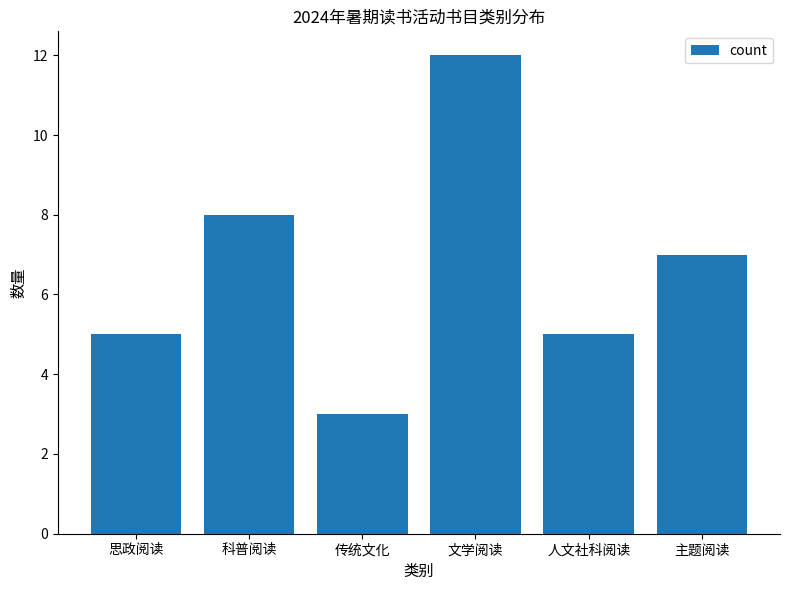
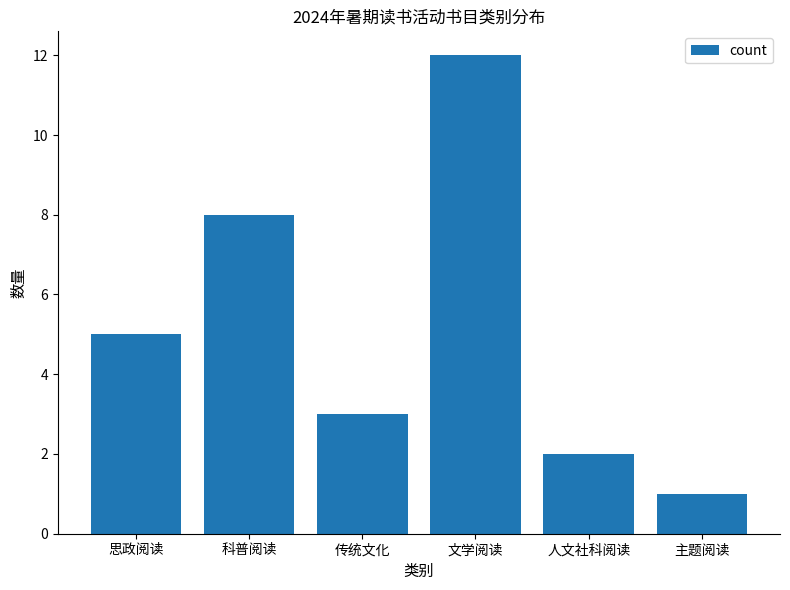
  {
    "思政阅读": 5,
    "科普阅读": 8,
    "传统文化": 3,
    "文学阅读": 12,
-   "人文社科阅读": 5,
-   "主题阅读": 7
+   "人文社科阅读": 2,
+   "主题阅读": 1
  }
